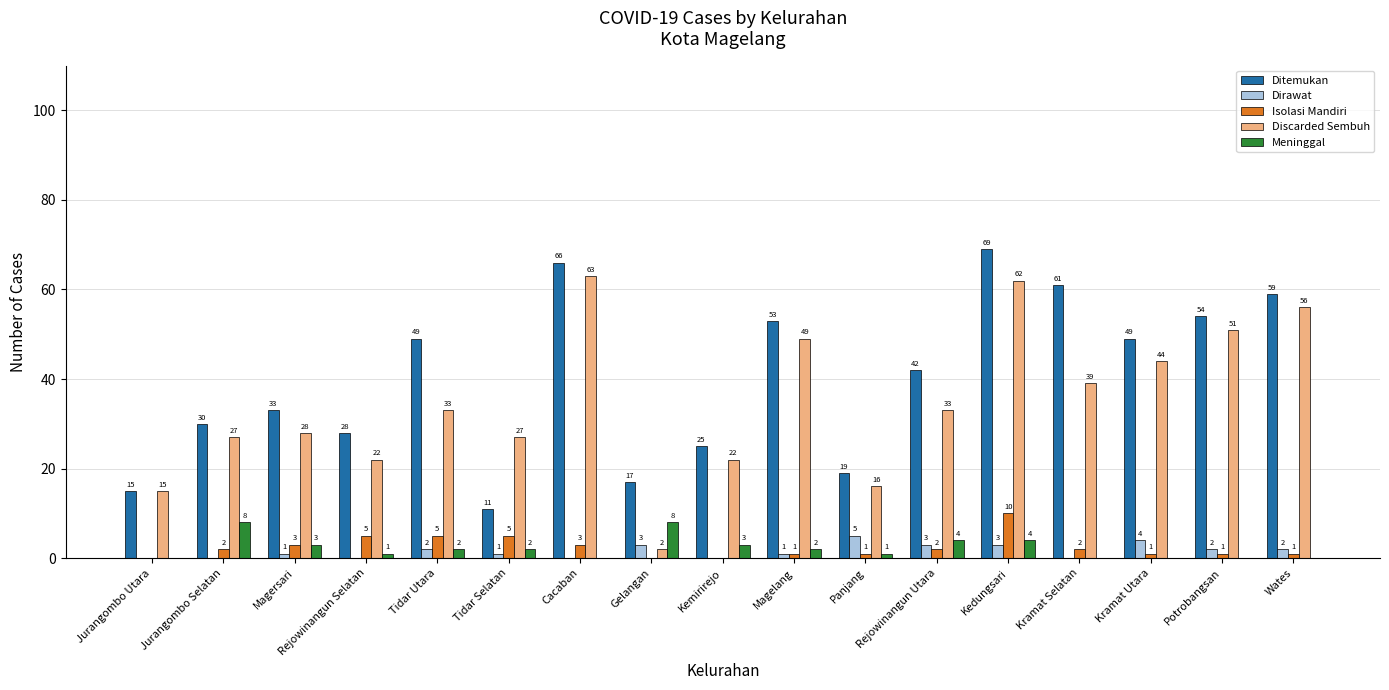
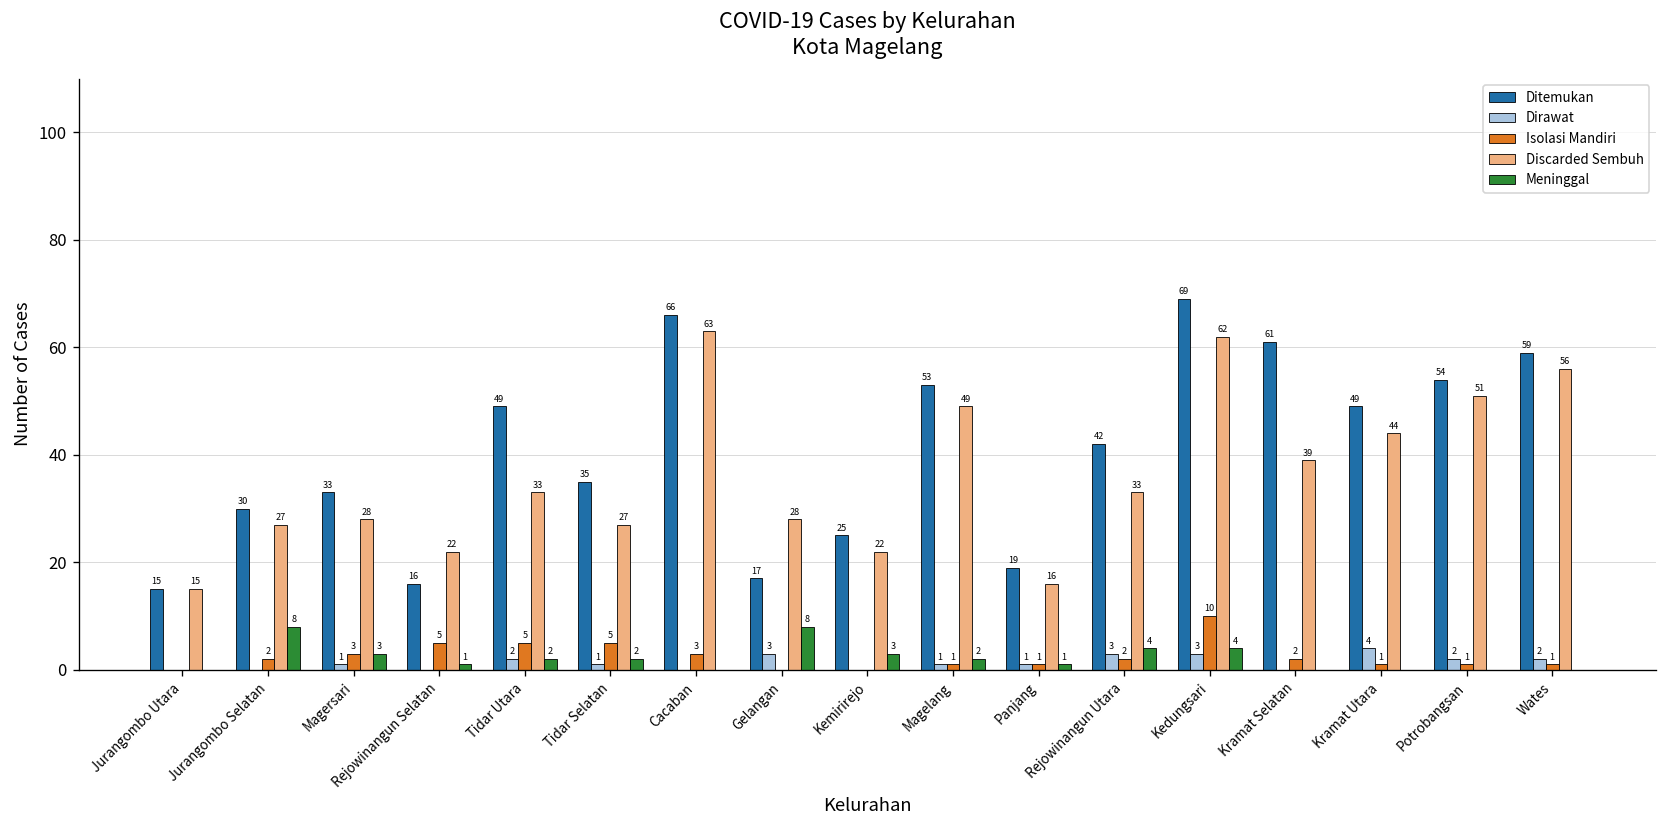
  {
    "Ditemukan": {
      "Jurangombo Utara": 15,
      "Jurangombo Selatan": 30,
      "Magersari": 33,
-     "Rejowinangun Selatan": 28,
+     "Rejowinangun Selatan": 16,
      "Tidar Utara": 49,
-     "Tidar Selatan": 11,
+     "Tidar Selatan": 35,
      "Cacaban": 66,
      "Gelangan": 17,
      "Kemirirejo": 25,
      "Magelang": 53,
      "Panjang": 19,
      "Rejowinangun Utara": 42,
      "Kedungsari": 69,
      "Kramat Selatan": 61,
      "Kramat Utara": 49,
      "Potrobangsan": 54,
      "Wates": 59
    },
    "Dirawat": {
      "Magersari": 1,
      "Tidar Utara": 2,
      "Tidar Selatan": 1,
      "Gelangan": 3,
      "Magelang": 1,
-     "Panjang": 5,
+     "Panjang": 1,
      "Rejowinangun Utara": 3,
      "Kedungsari": 3,
      "Kramat Utara": 4,
      "Potrobangsan": 2,
      "Wates": 2
    },
    "Isolasi Mandiri": {
      "Jurangombo Selatan": 2,
      "Magersari": 3,
      "Rejowinangun Selatan": 5,
      "Tidar Utara": 5,
      "Tidar Selatan": 5,
      "Cacaban": 3,
      "Magelang": 1,
      "Panjang": 1,
      "Rejowinangun Utara": 2,
      "Kedungsari": 10,
      "Kramat Selatan": 2,
      "Kramat Utara": 1,
      "Potrobangsan": 1,
      "Wates": 1
    },
    "Discarded Sembuh": {
      "Jurangombo Utara": 15,
      "Jurangombo Selatan": 27,
      "Magersari": 28,
      "Rejowinangun Selatan": 22,
      "Tidar Utara": 33,
      "Tidar Selatan": 27,
      "Cacaban": 63,
-     "Gelangan": 2,
+     "Gelangan": 28,
      "Kemirirejo": 22,
      "Magelang": 49,
      "Panjang": 16,
      "Rejowinangun Utara": 33,
      "Kedungsari": 62,
      "Kramat Selatan": 39,
      "Kramat Utara": 44,
      "Potrobangsan": 51,
      "Wates": 56
    },
    "Meninggal": {
      "Jurangombo Selatan": 8,
      "Magersari": 3,
      "Rejowinangun Selatan": 1,
      "Tidar Utara": 2,
      "Tidar Selatan": 2,
      "Gelangan": 8,
      "Kemirirejo": 3,
      "Magelang": 2,
      "Panjang": 1,
      "Rejowinangun Utara": 4,
      "Kedungsari": 4
    }
  }
